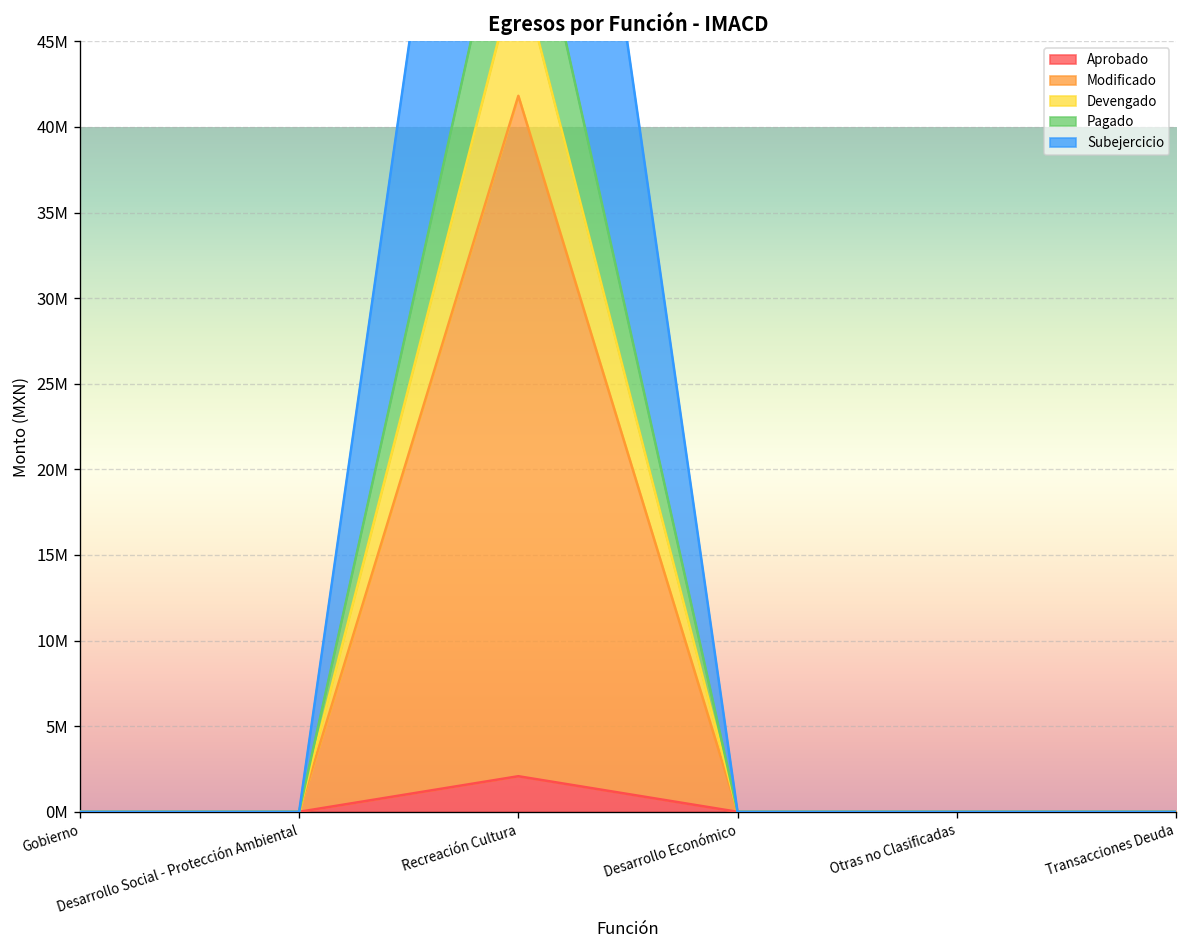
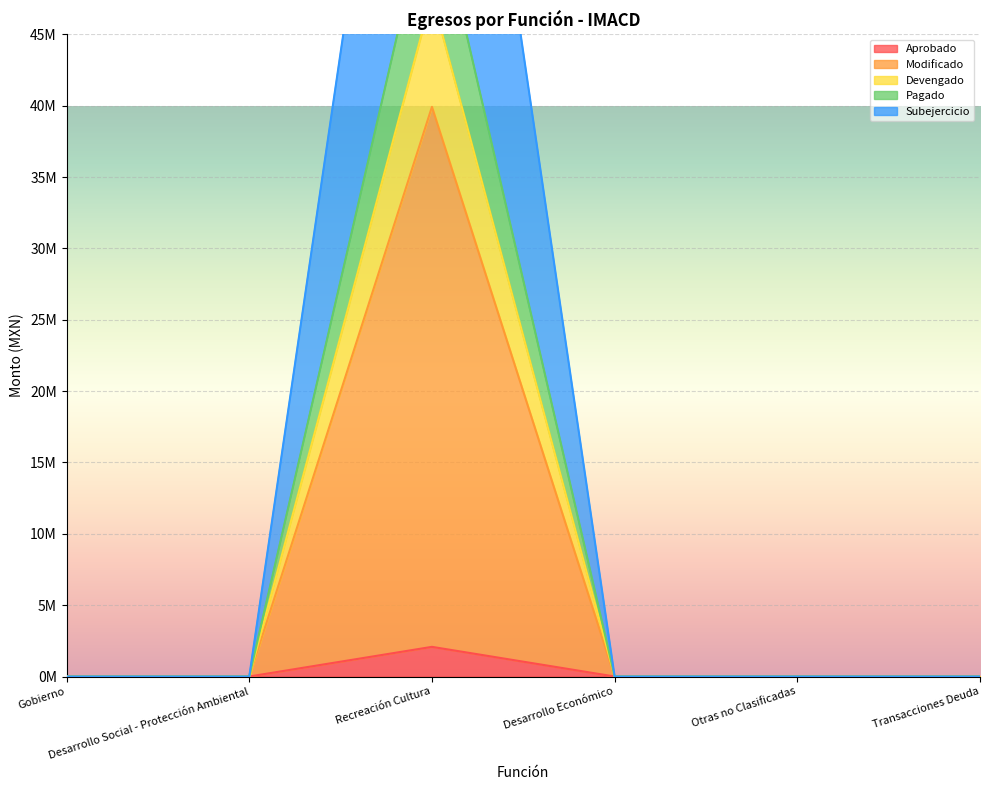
  {
    "Aprobado": {
      "Recreación Cultura": 2100000
    },
    "Modificado": {
-     "Recreación Cultura": 39700000
+     "Recreación Cultura": 37800000
    }
  }
